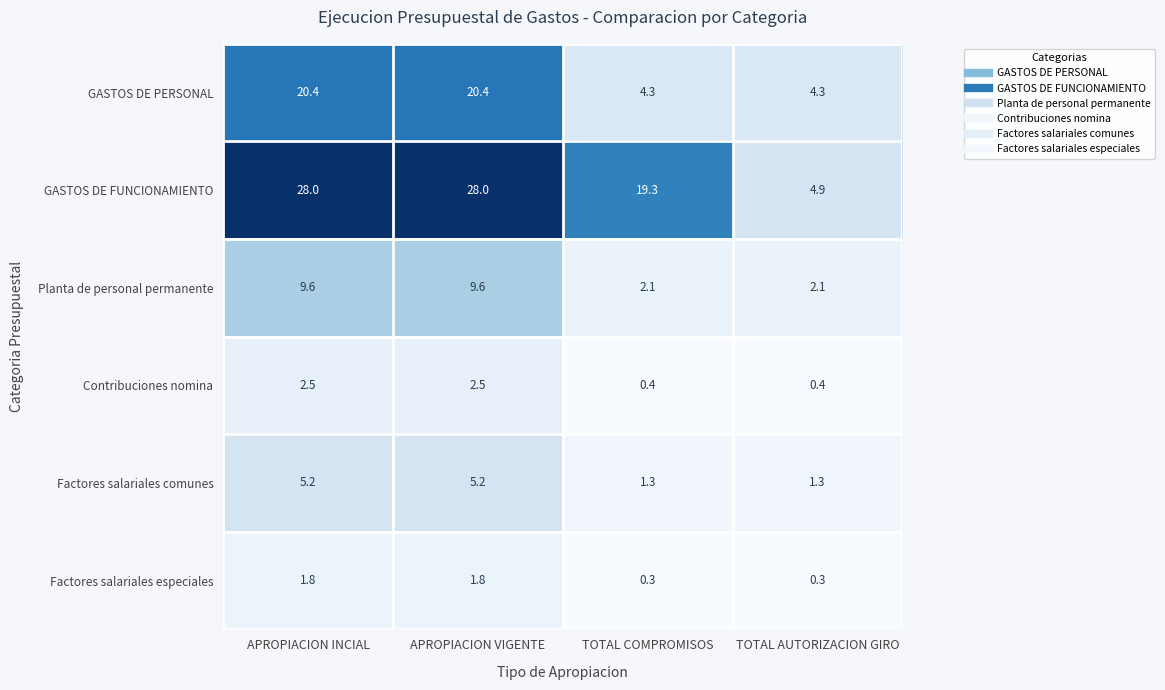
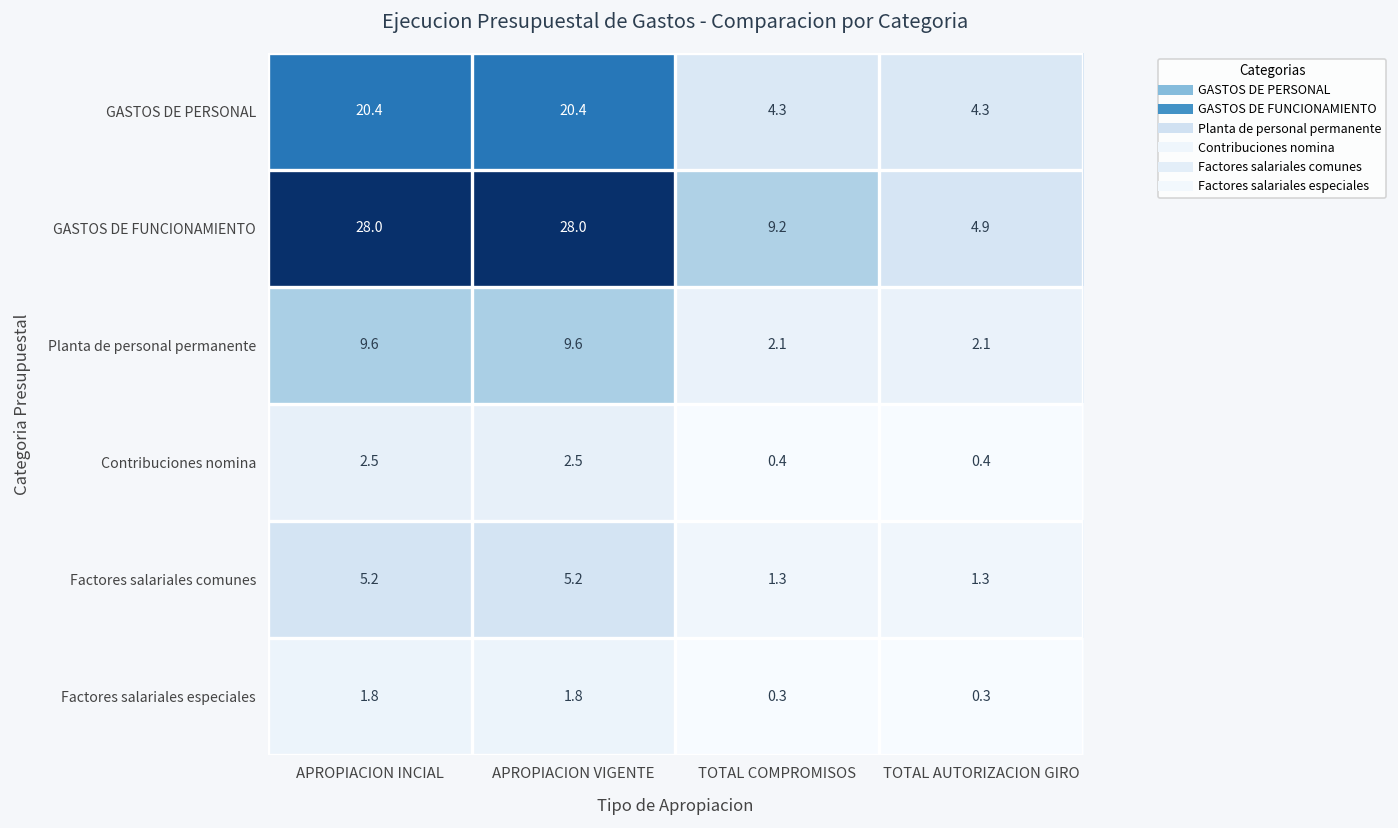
  {
    "GASTOS DE PERSONAL": {
      "APROPIACION INCIAL": 20.4,
      "APROPIACION VIGENTE": 20.4,
      "TOTAL COMPROMISOS": 4.3,
      "TOTAL AUTORIZACION GIRO": 4.3
    },
    "GASTOS DE FUNCIONAMIENTO": {
      "APROPIACION INCIAL": 28.0,
      "APROPIACION VIGENTE": 28.0,
-     "TOTAL COMPROMISOS": 19.3,
+     "TOTAL COMPROMISOS": 9.2,
      "TOTAL AUTORIZACION GIRO": 4.9
    },
    "Planta de personal permanente": {
      "APROPIACION INCIAL": 9.6,
      "APROPIACION VIGENTE": 9.6,
      "TOTAL COMPROMISOS": 2.1,
      "TOTAL AUTORIZACION GIRO": 2.1
    },
    "Contribuciones nomina": {
      "APROPIACION INCIAL": 2.5,
      "APROPIACION VIGENTE": 2.5,
      "TOTAL COMPROMISOS": 0.4,
      "TOTAL AUTORIZACION GIRO": 0.4
    },
    "Factores salariales comunes": {
      "APROPIACION INCIAL": 5.2,
      "APROPIACION VIGENTE": 5.2,
      "TOTAL COMPROMISOS": 1.3,
      "TOTAL AUTORIZACION GIRO": 1.3
    },
    "Factores salariales especiales": {
      "APROPIACION INCIAL": 1.8,
      "APROPIACION VIGENTE": 1.8,
      "TOTAL COMPROMISOS": 0.3,
      "TOTAL AUTORIZACION GIRO": 0.3
    }
  }
